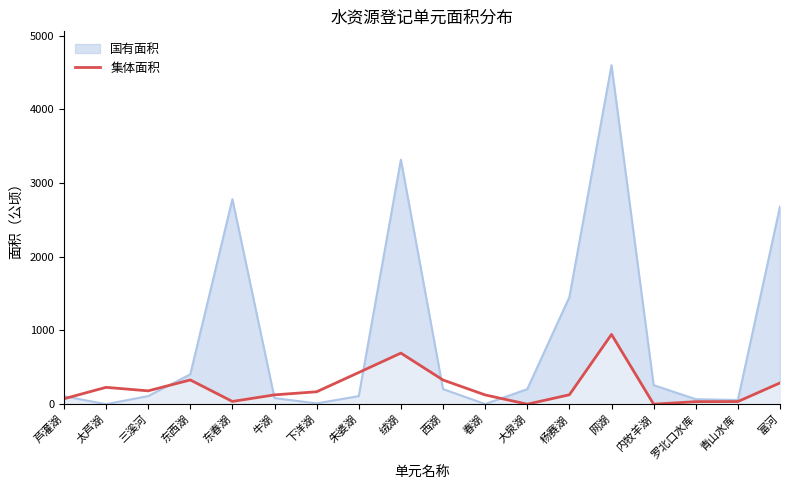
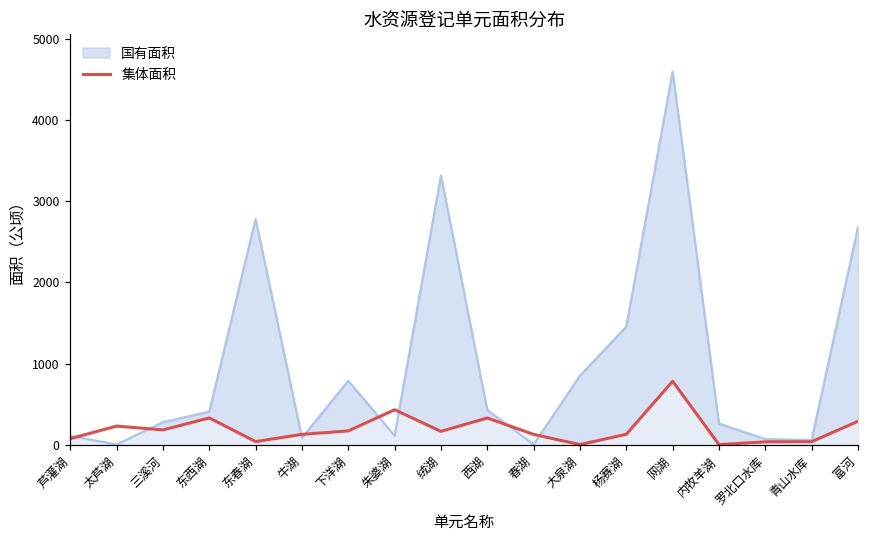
  {
    "国有面积": {
      "芦灌湖": 100,
      "太芦湖": 0,
-     "三溪河": 100,
+     "三溪河": 300,
      "东西湖": 400,
      "东春湖": 2800,
      "牛湖": 100,
-     "下洋湖": 0,
+     "下洋湖": 800,
      "朱婆湖": 100,
      "绒湖": 3300,
-     "西湖": 200,
+     "西湖": 400,
      "春湖": 0,
-     "大泉湖": 200,
+     "大泉湖": 800,
      "杨赛湖": 1500,
      "网湖": 4600,
      "内牧羊湖": 300,
      "富河": 2700
    },
    "集体面积": {
      "芦灌湖": 100,
      "太芦湖": 200,
      "三溪河": 200,
      "东西湖": 300,
      "东春湖": 0,
      "牛湖": 100,
      "下洋湖": 200,
      "朱婆湖": 400,
-     "绒湖": 700,
+     "绒湖": 200,
      "西湖": 300,
      "春湖": 100,
      "大泉湖": 0,
      "杨赛湖": 100,
-     "网湖": 900,
+     "网湖": 800,
      "内牧羊湖": 0,
      "富河": 300
    }
  }
